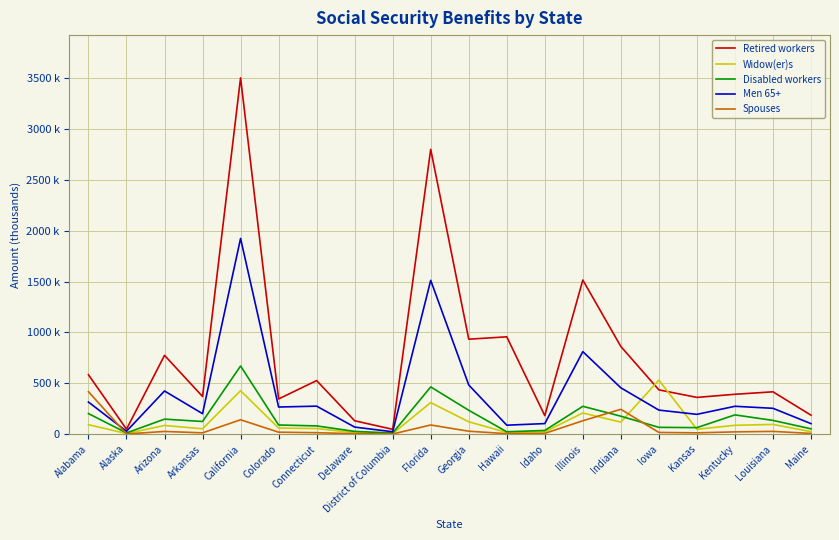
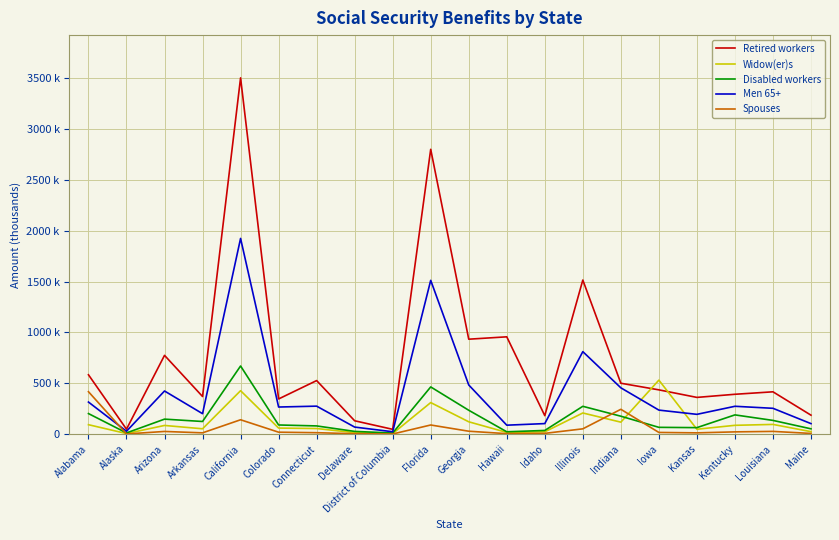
  {
    "Retired workers": {
      "Alabama": 580000,
      "Arizona": 770000,
      "Arkansas": 370000,
      "California": 3500000,
      "Colorado": 350000,
      "Connecticut": 530000,
      "Delaware": 130000,
      "Florida": 2800000,
      "Georgia": 930000,
      "Hawaii": 960000,
      "Idaho": 180000,
      "Illinois": 1510000,
-     "Indiana": 860000,
+     "Indiana": 500000,
      "Iowa": 430000,
      "Kansas": 360000,
      "Kentucky": 390000,
      "Louisiana": 420000,
      "Maine": 190000
    },
    "Widow(er)s": {
      "Alabama": 90000,
      "Arizona": 90000,
      "Arkansas": 50000,
      "California": 430000,
      "Colorado": 60000,
      "Connecticut": 50000,
      "Florida": 310000,
      "Georgia": 120000,
      "Illinois": 210000,
      "Indiana": 120000,
      "Iowa": 530000,
      "Kentucky": 90000,
      "Louisiana": 100000
    },
    "Disabled workers": {
      "Alabama": 200000,
      "Arizona": 150000,
      "Arkansas": 120000,
      "California": 670000,
      "Colorado": 90000,
      "Connecticut": 80000,
      "Florida": 460000,
      "Georgia": 230000,
      "Illinois": 270000,
      "Indiana": 180000,
      "Iowa": 70000,
      "Kentucky": 190000,
      "Louisiana": 130000,
      "Maine": 50000
    },
    "Men 65+": {
      "Alabama": 310000,
      "Arizona": 420000,
      "Arkansas": 200000,
      "California": 1920000,
      "Colorado": 270000,
      "Connecticut": 270000,
      "Delaware": 70000,
      "Florida": 1510000,
      "Georgia": 480000,
      "Hawaii": 90000,
      "Idaho": 100000,
      "Illinois": 810000,
      "Indiana": 450000,
      "Iowa": 240000,
      "Kansas": 190000,
      "Kentucky": 270000,
      "Louisiana": 250000,
      "Maine": 100000
    },
    "Spouses": {
      "Alabama": 420000,
      "Arizona": 30000,
      "Arkansas": 10000,
      "California": 140000,
      "Colorado": 20000,
      "Connecticut": 10000,
      "Florida": 90000,
      "Georgia": 30000,
-     "Illinois": 130000,
+     "Illinois": 50000,
      "Indiana": 240000,
      "Iowa": 20000,
      "Kansas": 10000,
      "Kentucky": 20000,
      "Louisiana": 30000
    }
  }
